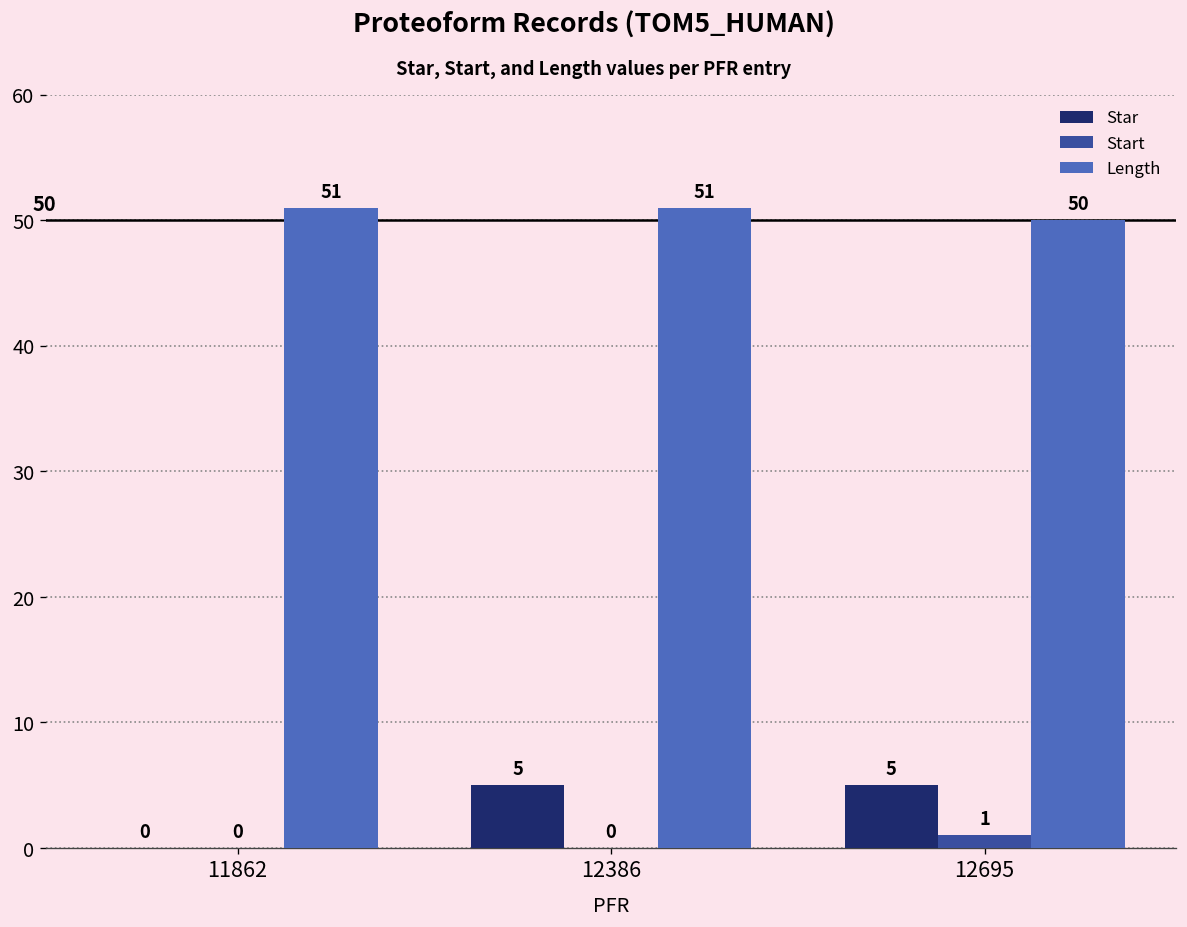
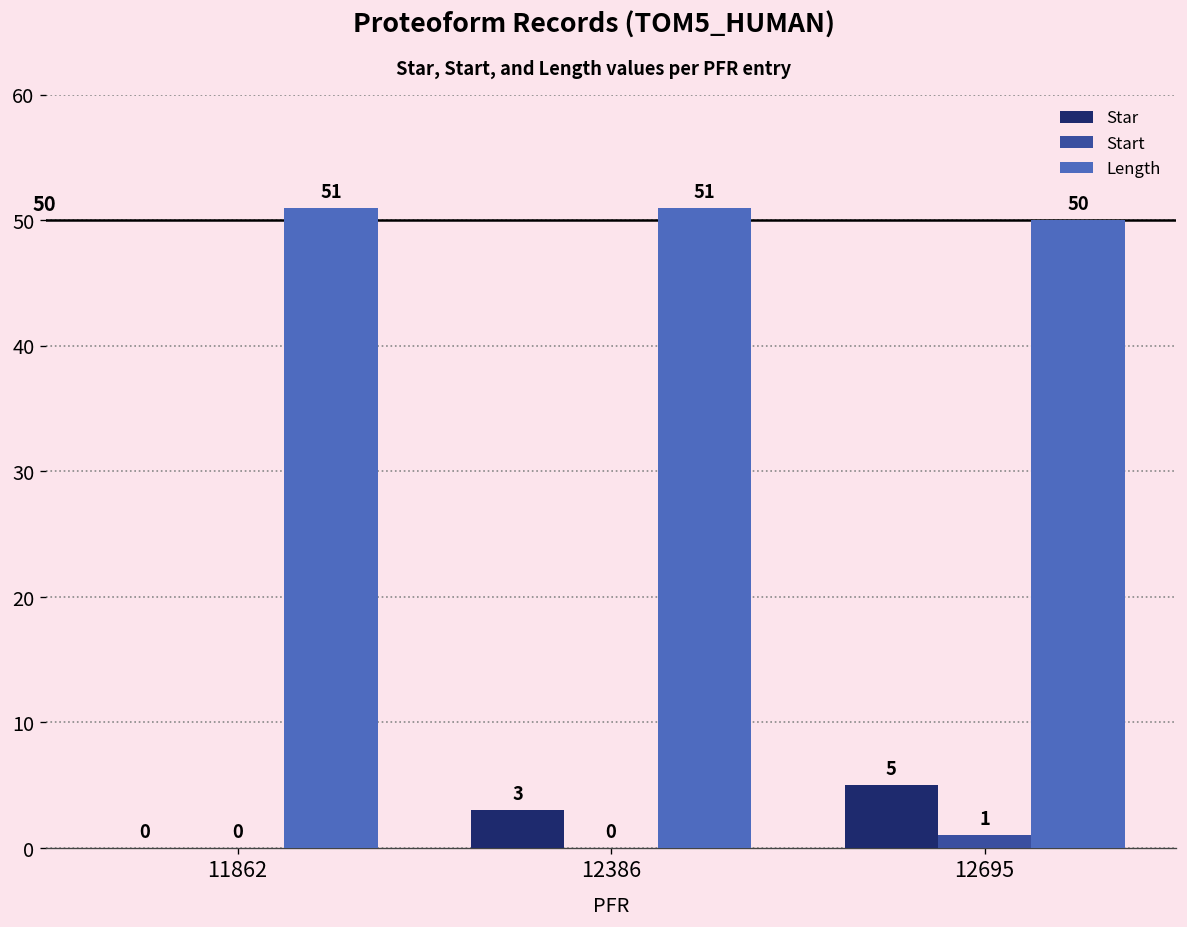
  {
    "Star": {
      "11862": 0,
-     "12386": 5,
+     "12386": 3,
      "12695": 5
    }
  }
